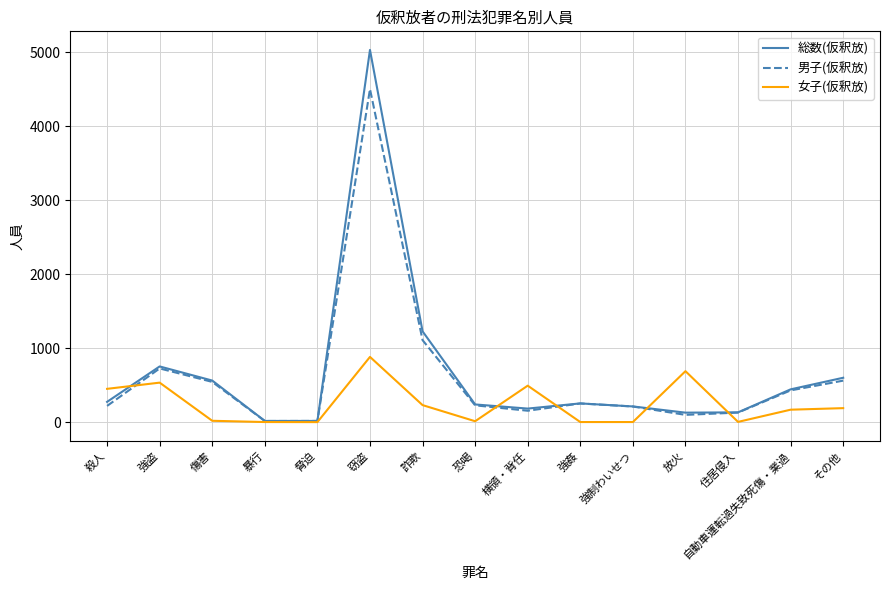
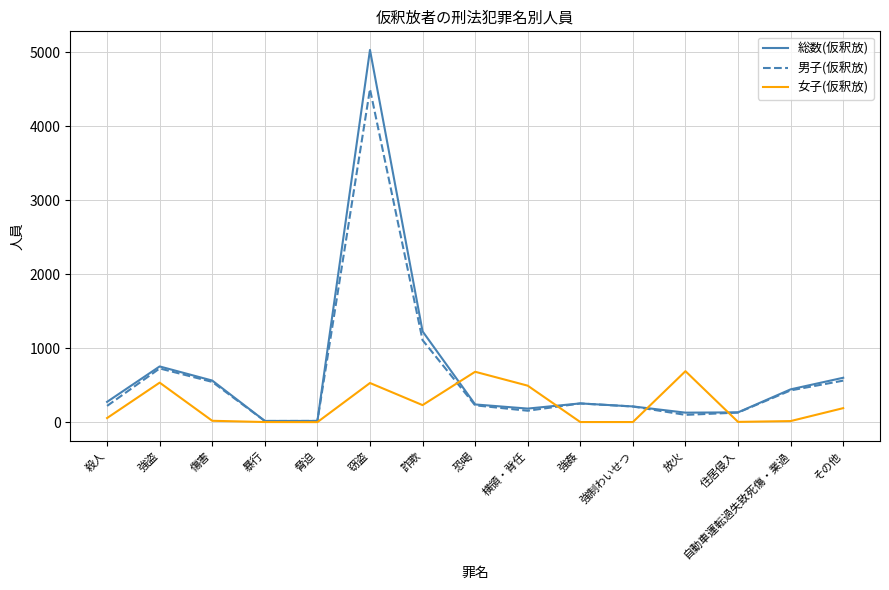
  {
    "女子(仮釈放)": {
-     "殺人": 500,
+     "殺人": 100,
      "強盗": 500,
      "傷害": 0,
-     "窃盗": 900,
+     "窃盗": 500,
      "詐欺": 200,
-     "恐喝": 0,
+     "恐喝": 700,
      "横領・背任": 500,
      "強姦": 0,
      "強制わいせつ": 0,
      "放火": 700,
      "住居侵入": 0,
-     "自動車運転過失致死傷・業過": 200,
+     "自動車運転過失致死傷・業過": 0,
      "その他": 200
    }
  }
